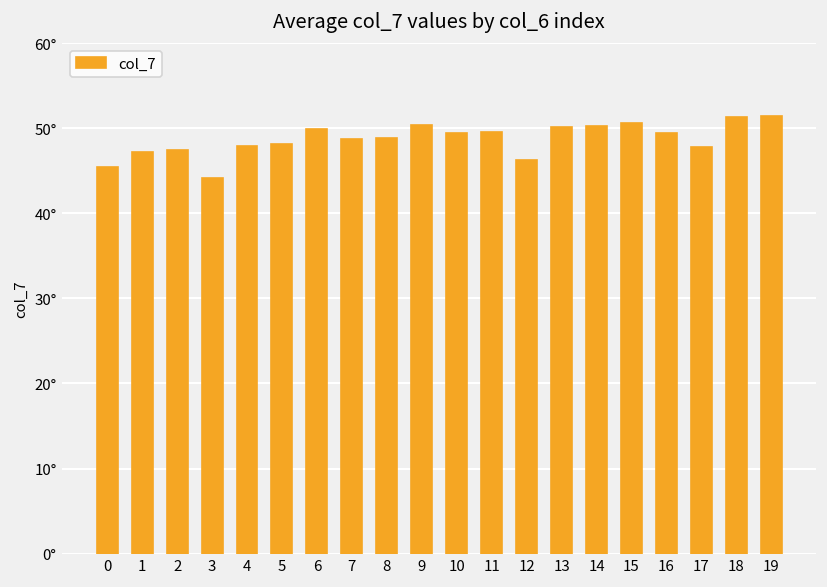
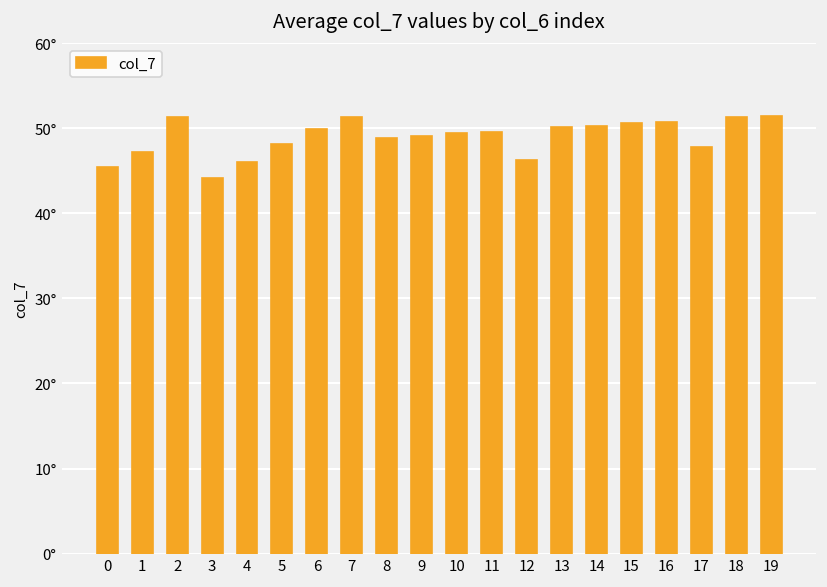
  {
    "0": "46°",
    "1": "47°",
-   "2": "48°",
+   "2": "51°",
    "3": "44°",
-   "4": "48°",
+   "4": "46°",
    "5": "48°",
    "6": "50°",
-   "7": "49°",
+   "7": "51°",
    "8": "49°",
-   "9": "50°",
+   "9": "49°",
    "10": "49°",
    "11": "50°",
    "12": "46°",
    "13": "50°",
    "14": "50°",
    "15": "51°",
-   "16": "50°",
+   "16": "51°",
    "17": "48°",
    "18": "51°",
    "19": "52°"
  }
